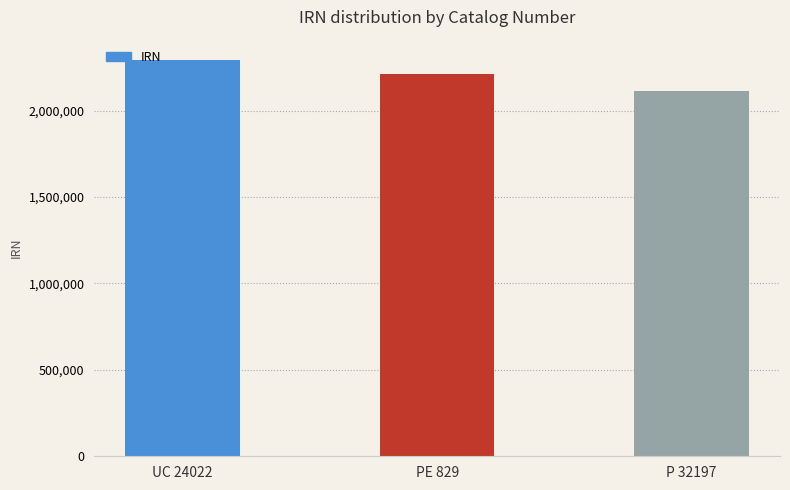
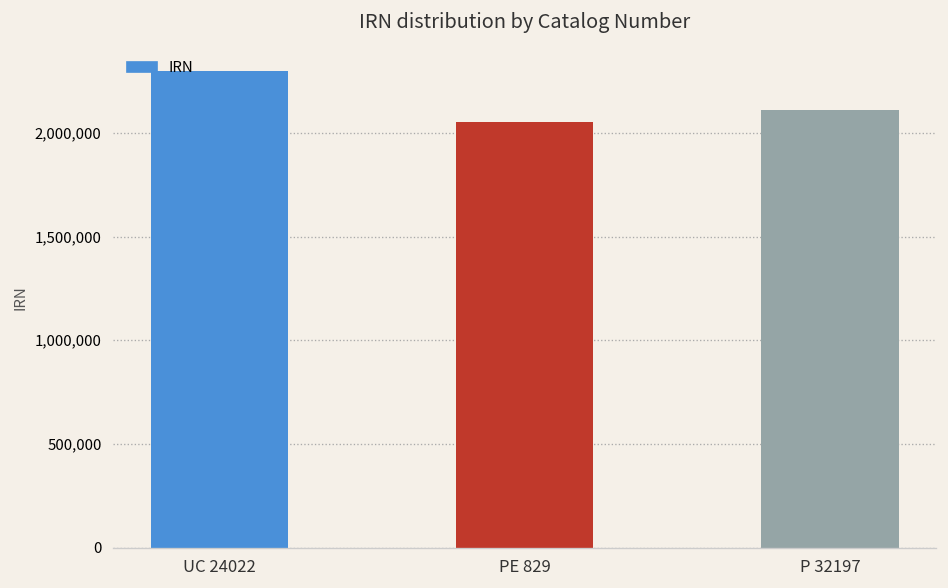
  {
    "UC 24022": "2,300,000",
-   "PE 829": "2,210,000",
+   "PE 829": "2,050,000",
    "P 32197": "2,110,000"
  }
